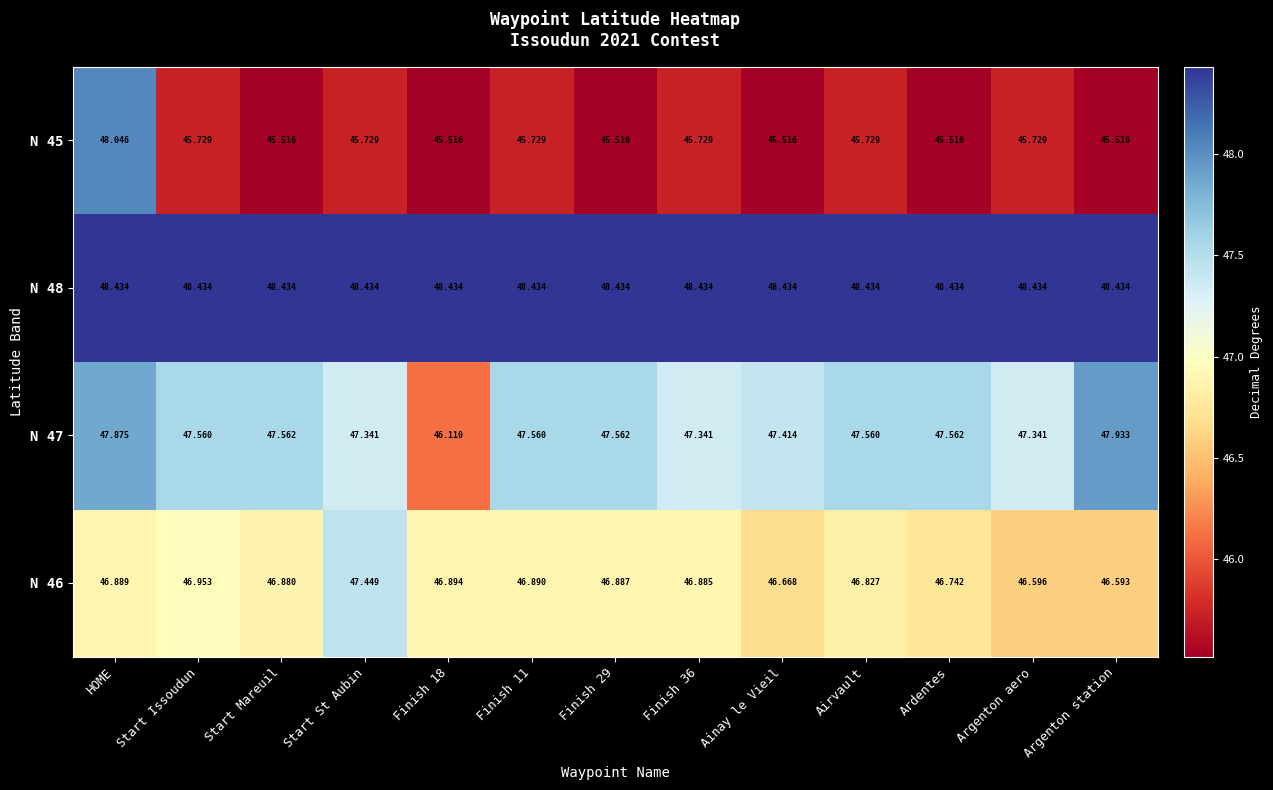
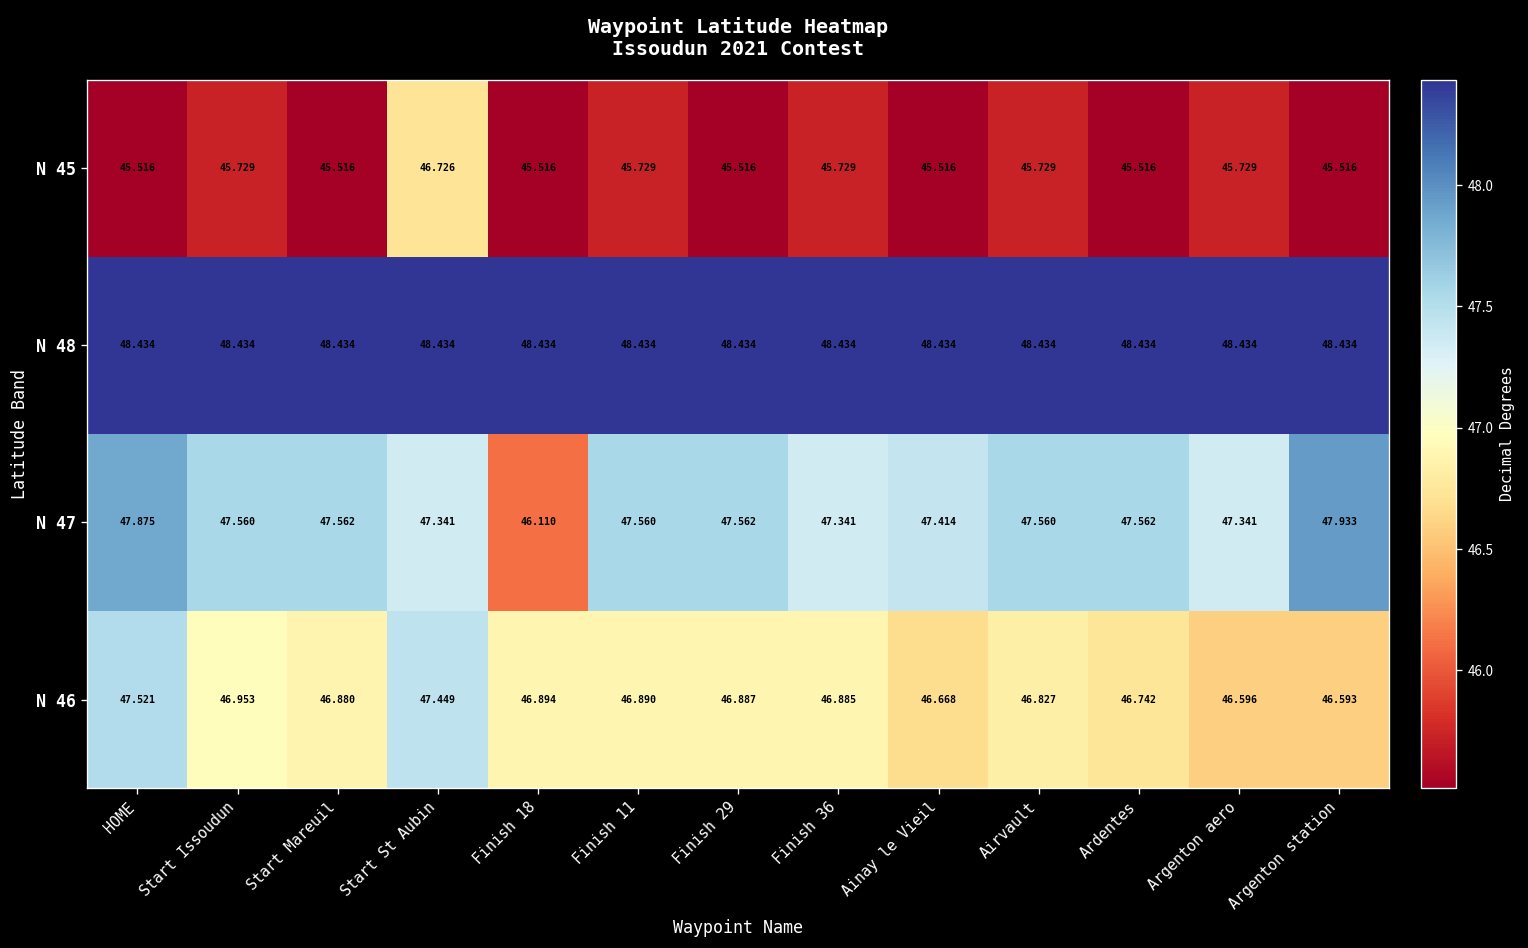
  {
    "N 45": {
-     "HOME": 48.046,
+     "HOME": 45.516,
      "Start Issoudun": 45.729,
      "Start Mareuil": 45.516,
-     "Start St Aubin": 45.729,
+     "Start St Aubin": 46.726,
      "Finish 18": 45.516,
      "Finish 11": 45.729,
      "Finish 29": 45.516,
      "Finish 36": 45.729,
      "Ainay le Vieil": 45.516,
      "Airvault": 45.729,
      "Ardentes": 45.516,
      "Argenton aero": 45.729,
      "Argenton station": 45.516
    },
    "N 48": {
      "HOME": 48.434,
      "Start Issoudun": 48.434,
      "Start Mareuil": 48.434,
      "Start St Aubin": 48.434,
      "Finish 18": 48.434,
      "Finish 11": 48.434,
      "Finish 29": 48.434,
      "Finish 36": 48.434,
      "Ainay le Vieil": 48.434,
      "Airvault": 48.434,
      "Ardentes": 48.434,
      "Argenton aero": 48.434,
      "Argenton station": 48.434
    },
    "N 47": {
      "HOME": 47.875,
      "Start Issoudun": 47.560,
      "Start Mareuil": 47.562,
      "Start St Aubin": 47.341,
      "Finish 18": 46.110,
      "Finish 11": 47.560,
      "Finish 29": 47.562,
      "Finish 36": 47.341,
      "Ainay le Vieil": 47.414,
      "Airvault": 47.560,
      "Ardentes": 47.562,
      "Argenton aero": 47.341,
      "Argenton station": 47.933
    },
    "N 46": {
-     "HOME": 46.889,
+     "HOME": 47.521,
      "Start Issoudun": 46.953,
      "Start Mareuil": 46.880,
      "Start St Aubin": 47.449,
      "Finish 18": 46.894,
      "Finish 11": 46.890,
      "Finish 29": 46.887,
      "Finish 36": 46.885,
      "Ainay le Vieil": 46.668,
      "Airvault": 46.827,
      "Ardentes": 46.742,
      "Argenton aero": 46.596,
      "Argenton station": 46.593
    }
  }
